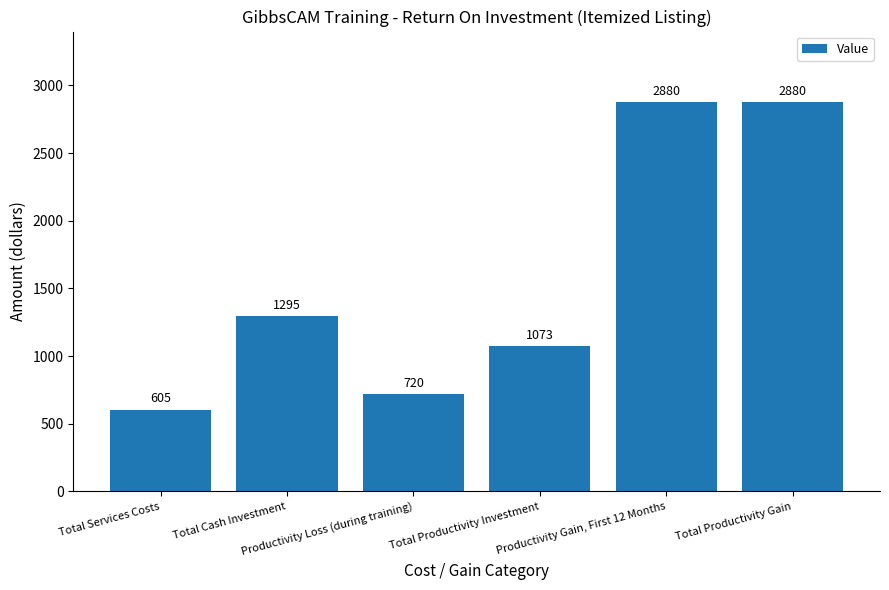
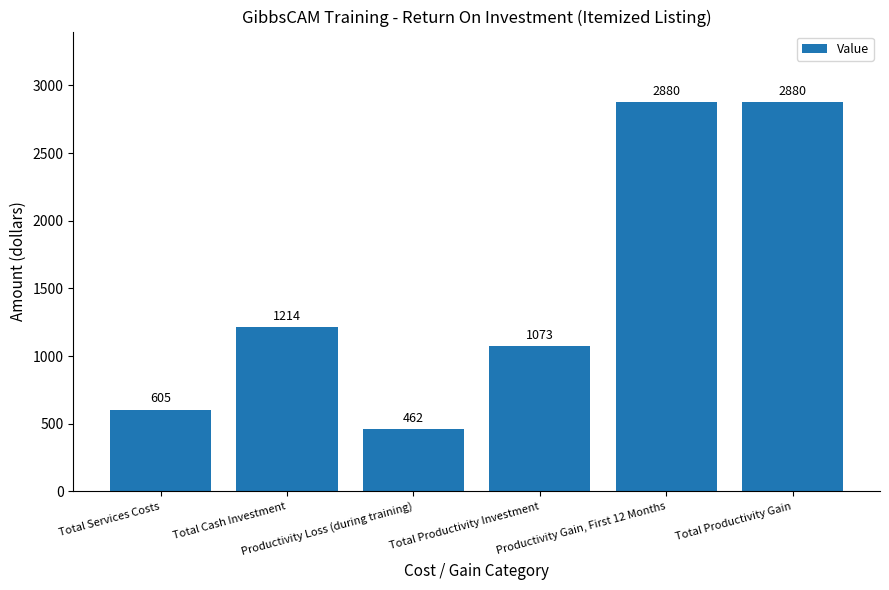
  {
    "Total Services Costs": 605,
-   "Total Cash Investment": 1295,
-   "Productivity Loss (during training)": 720,
+   "Total Cash Investment": 1214,
+   "Productivity Loss (during training)": 462,
    "Total Productivity Investment": 1073,
    "Productivity Gain, First 12 Months": 2880,
    "Total Productivity Gain": 2880
  }
